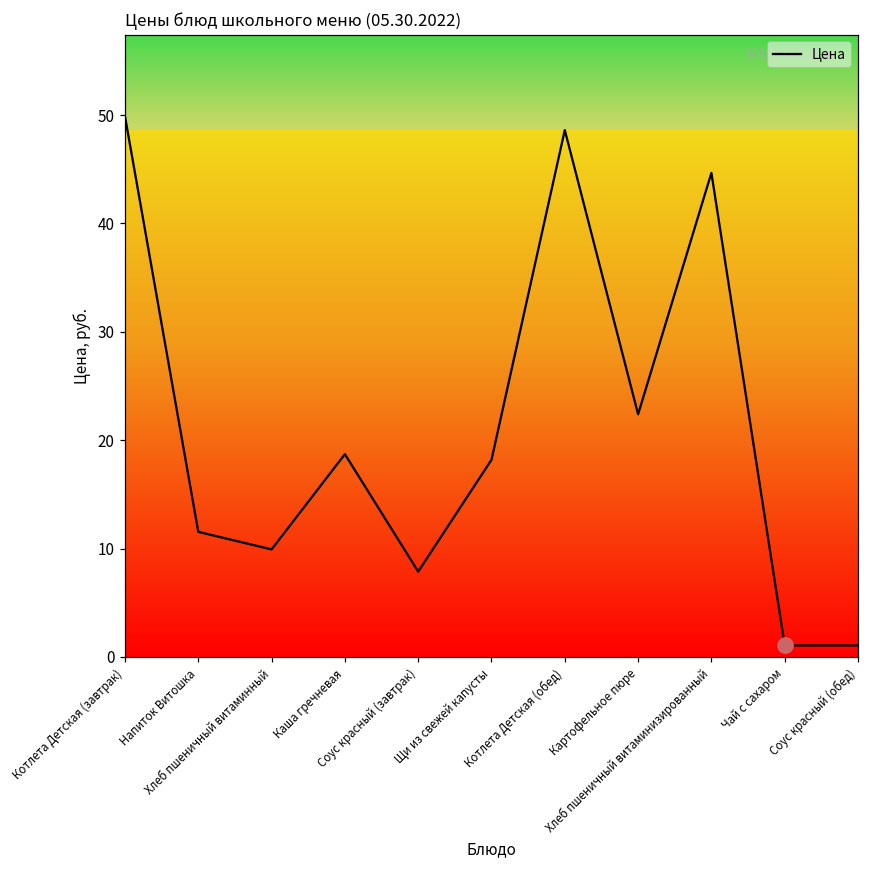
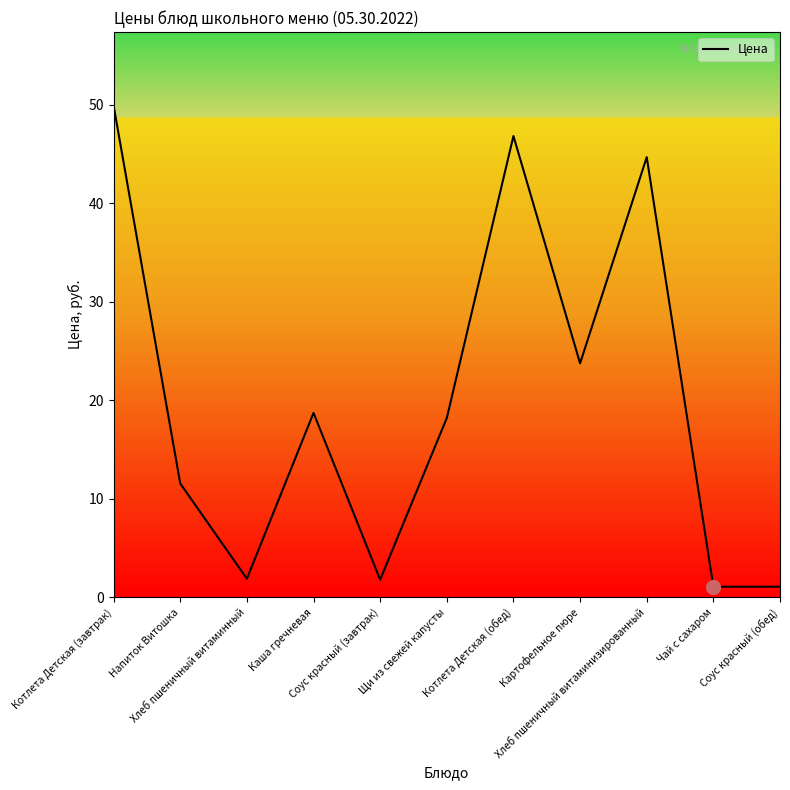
  {
    "Цена": {
      "Котлета Детская (завтрак)": 50,
      "Напиток Витошка": 12,
-     "Хлеб пшеничный витаминный": 10,
+     "Хлеб пшеничный витаминный": 2,
      "Каша гречневая": 19,
-     "Соус красный (завтрак)": 8,
+     "Соус красный (завтрак)": 2,
      "Щи из свежей капусты": 18,
-     "Котлета Детская (обед)": 49,
-     "Картофельное пюре": 22,
+     "Котлета Детская (обед)": 47,
+     "Картофельное пюре": 24,
      "Хлеб пшеничный витаминизированный": 45,
      "Соус красный (обед)": 1
    }
  }
